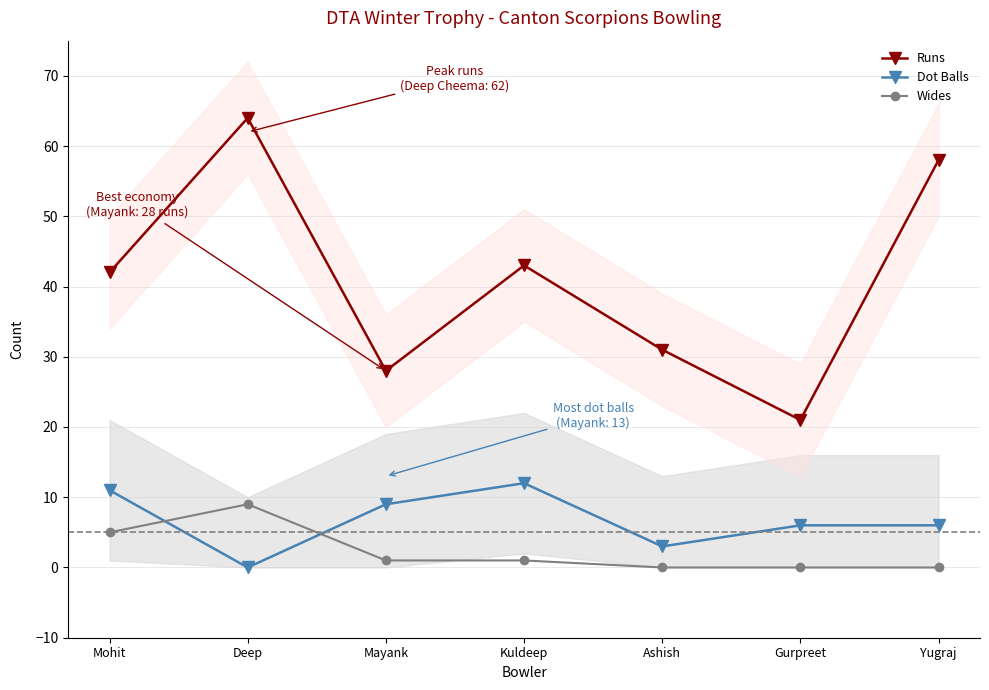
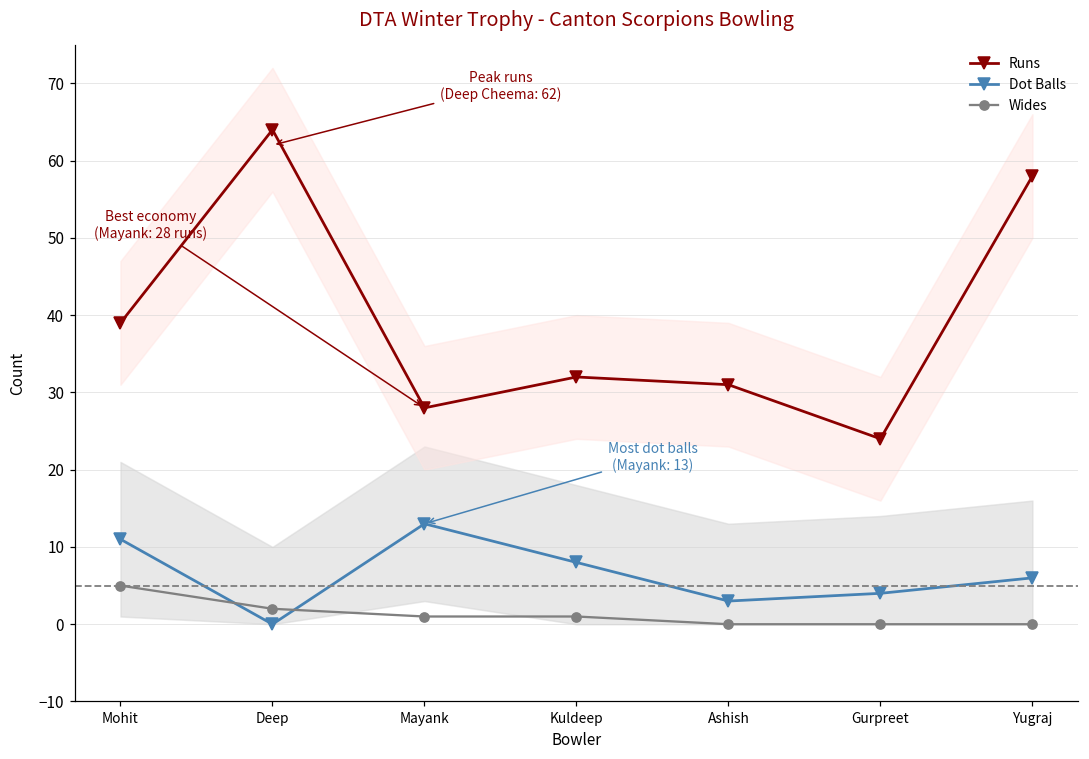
  {
    "Runs": {
-     "Mohit": 42,
+     "Mohit": 39,
      "Mayank": 28,
-     "Kuldeep": 43,
+     "Kuldeep": 32,
      "Ashish": 31,
-     "Gurpreet": 21,
+     "Gurpreet": 24,
      "Yugraj": 58
    },
    "Dot Balls": {
      "Mohit": 11,
      "Deep": 0,
-     "Mayank": 9,
-     "Kuldeep": 12,
+     "Mayank": 13,
+     "Kuldeep": 8,
      "Ashish": 3,
-     "Gurpreet": 6,
+     "Gurpreet": 4,
      "Yugraj": 6
    },
    "Wides": {
      "Mohit": 5,
-     "Deep": 9,
+     "Deep": 2,
      "Mayank": 1,
      "Kuldeep": 1,
      "Ashish": 0,
      "Gurpreet": 0,
      "Yugraj": 0
    }
  }
